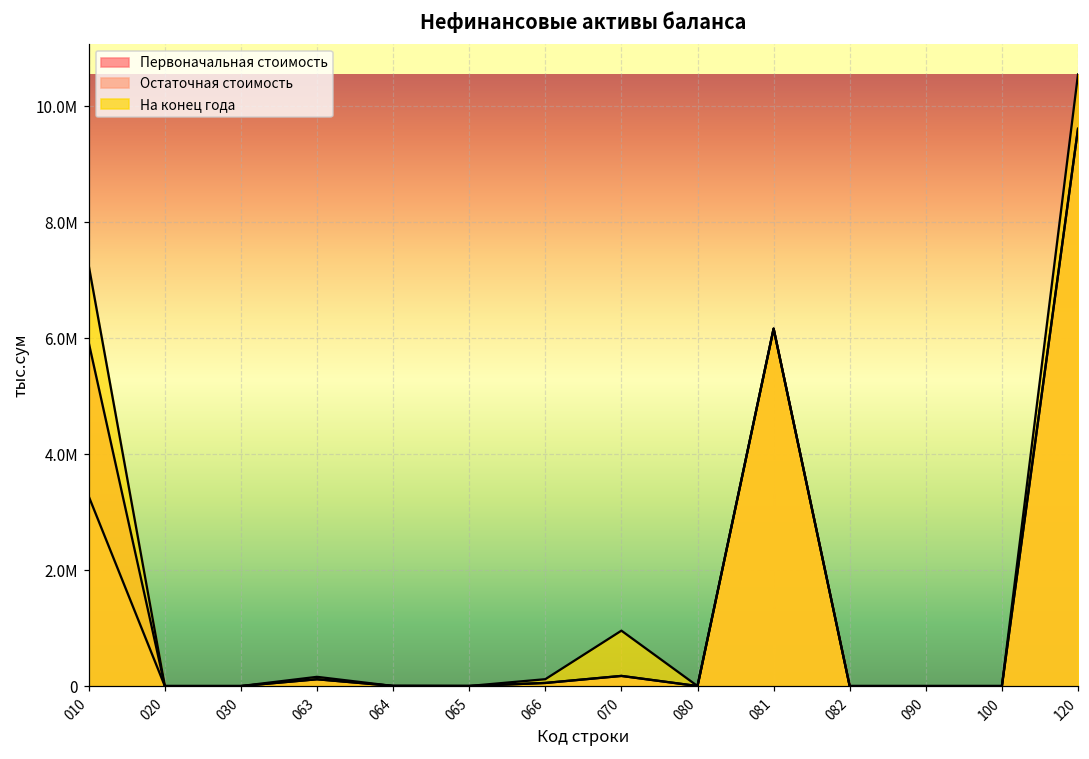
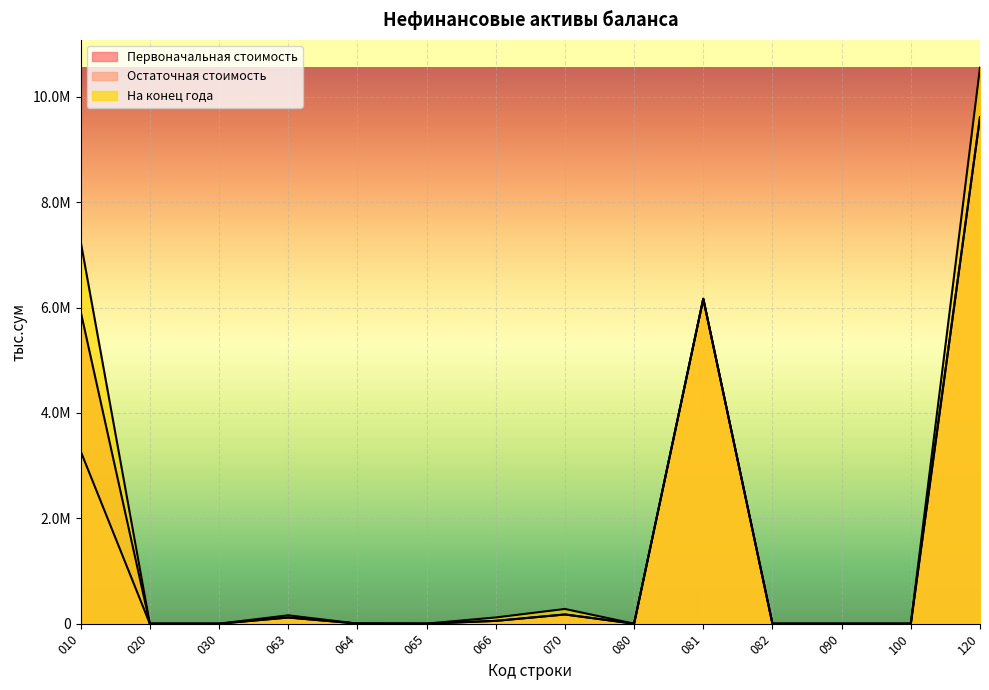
  {
    "На конец года": {
      "010": 7300000,
      "066": 100000,
-     "070": 1000000,
+     "070": 300000,
      "120": 10600000
    }
  }
